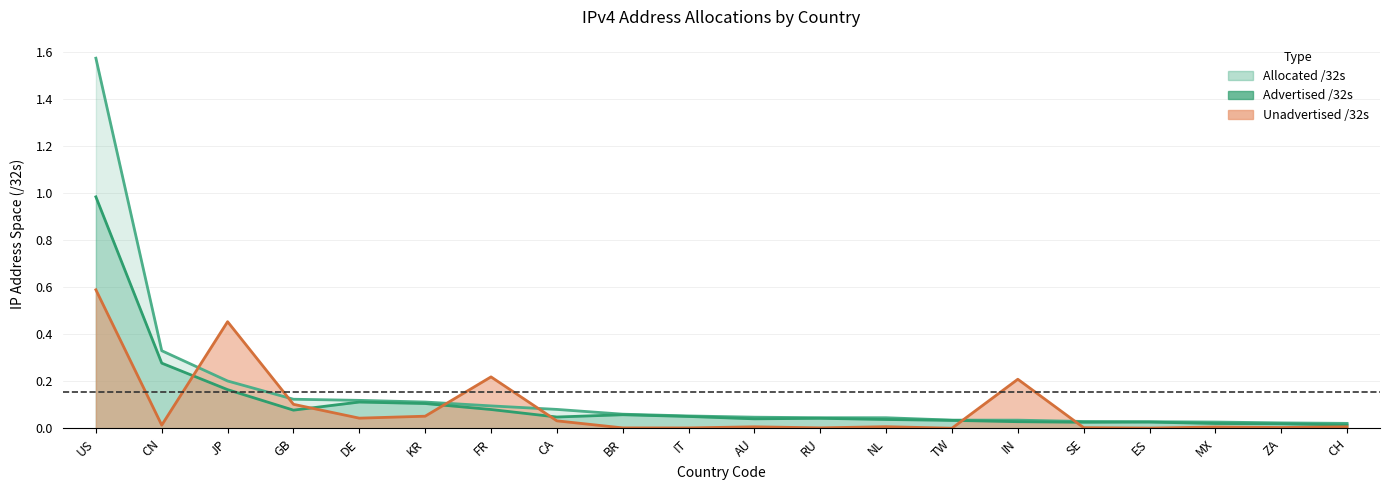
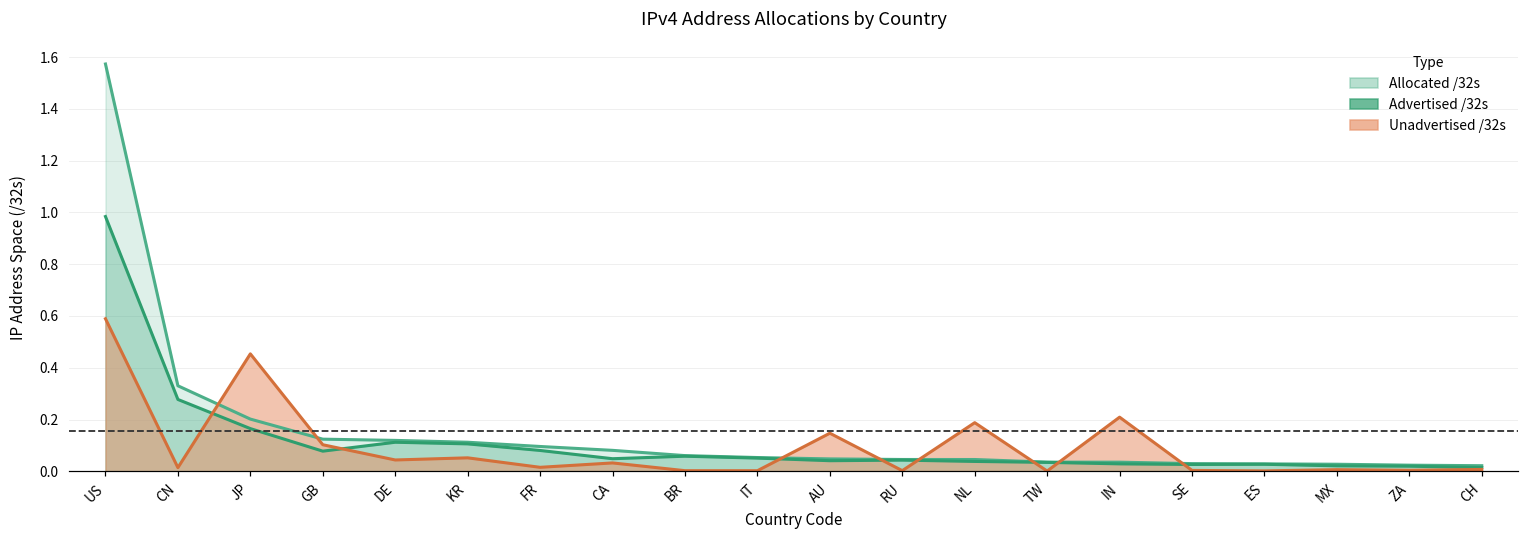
  {
    "Unadvertised /32s": {
      "US": 0.59,
      "CN": 0.01,
      "JP": 0.45,
      "GB": 0.10,
      "DE": 0.04,
      "KR": 0.05,
-     "FR": 0.22,
+     "FR": 0.02,
      "CA": 0.03,
      "BR": 0.00,
      "IT": 0.00,
-     "AU": 0.01,
+     "AU": 0.15,
      "RU": 0.00,
-     "NL": 0.01,
+     "NL": 0.19,
      "TW": 0.00,
      "IN": 0.21,
      "SE": 0.00,
      "ES": 0.00,
      "MX": 0.01,
      "ZA": 0.00
    }
  }
